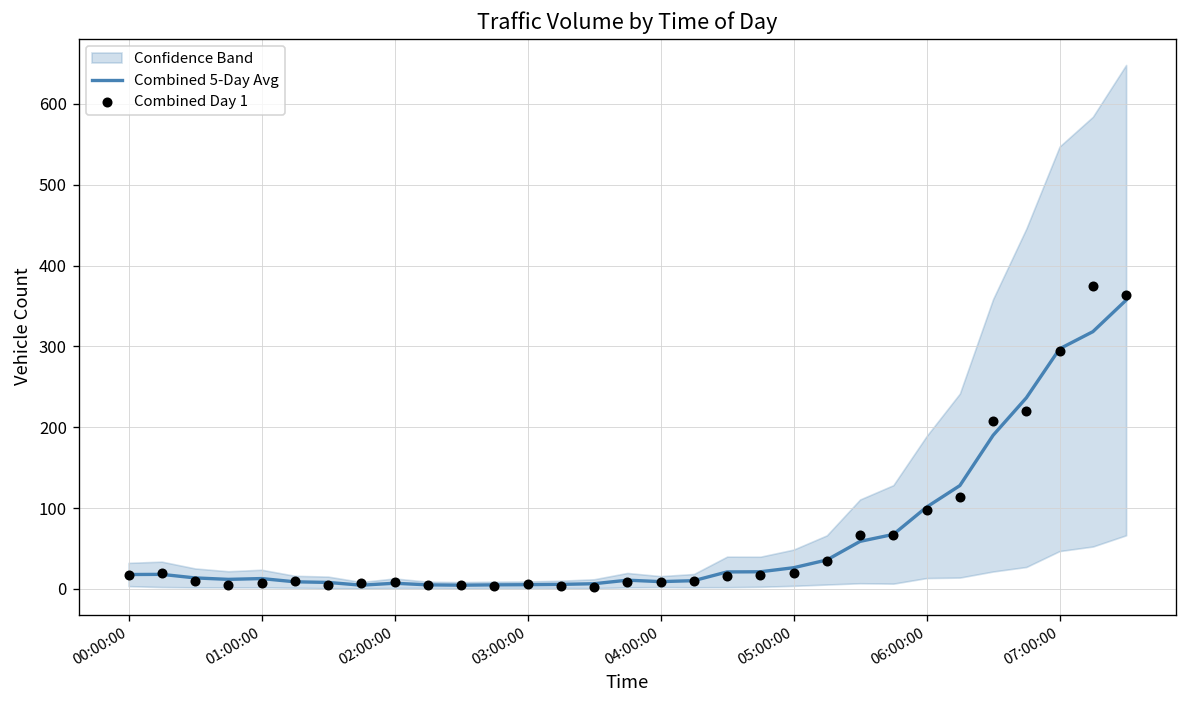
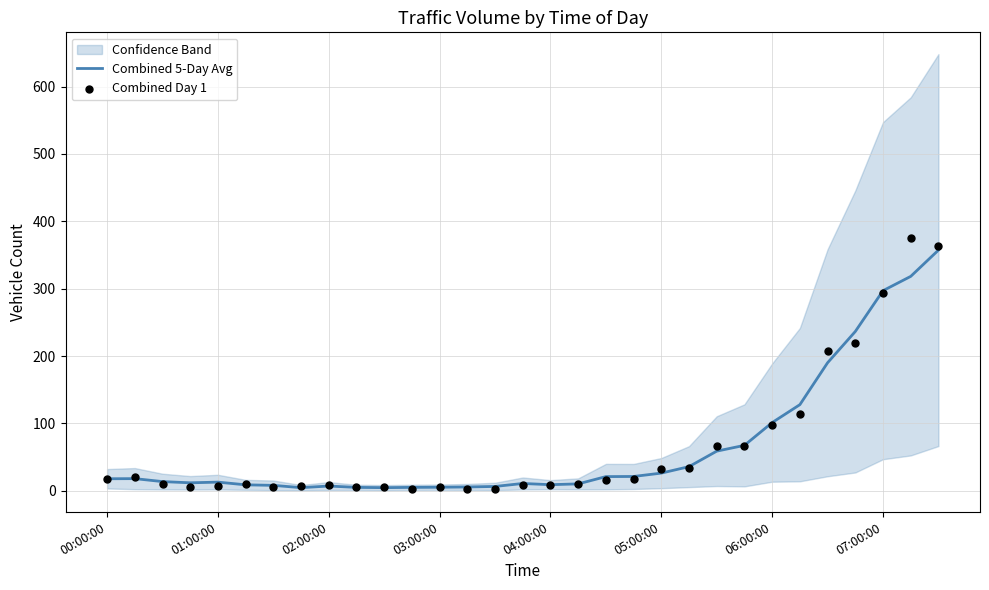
  {
    "Combined Day 1": {
-     "05:00:00": 20
+     "05:00:00": 30
    }
  }
